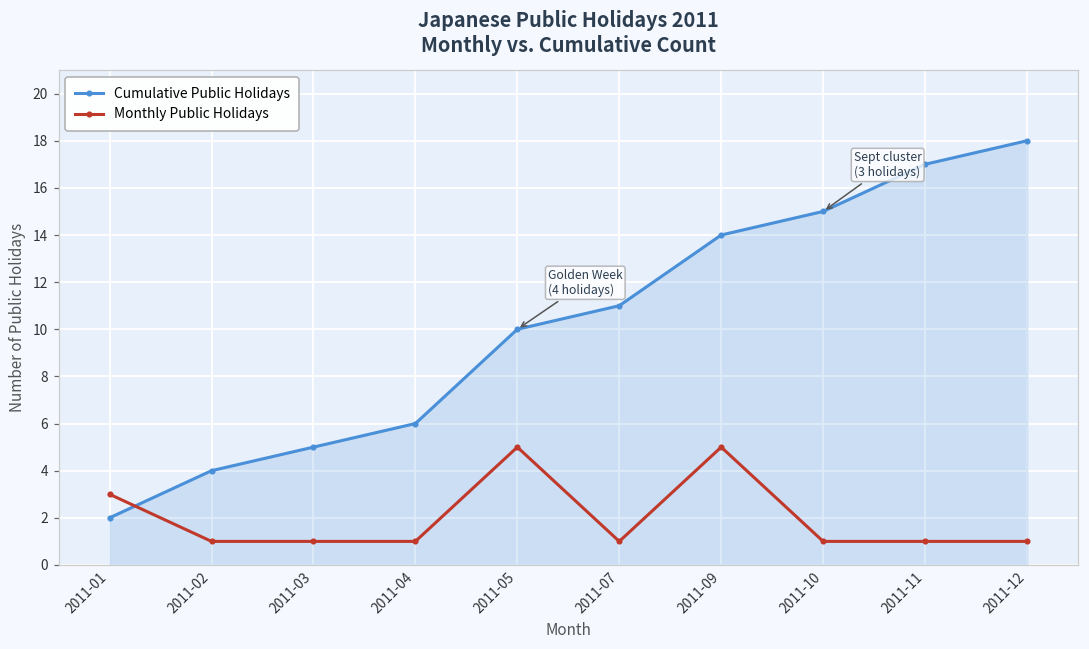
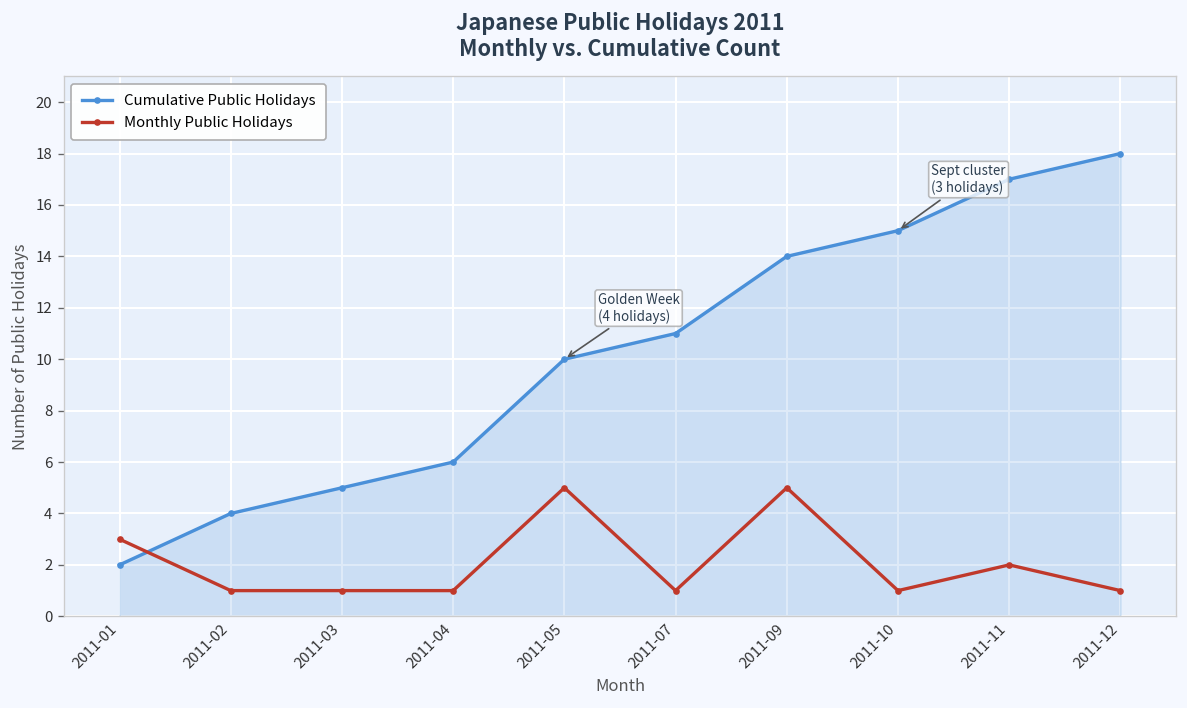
  {
    "Cumulative Public Holidays": {
      "2011-01": 2,
      "2011-02": 4,
      "2011-03": 5,
      "2011-04": 6,
      "2011-05": 10,
      "2011-09": 14,
      "2011-10": 15,
      "2011-12": 18
    },
    "Monthly Public Holidays": {
      "2011-01": 3,
      "2011-02": 1,
      "2011-03": 1,
      "2011-04": 1,
      "2011-05": 5,
      "2011-07": 1,
      "2011-09": 5,
      "2011-10": 1,
-     "2011-11": 1,
+     "2011-11": 2,
      "2011-12": 1
    }
  }
